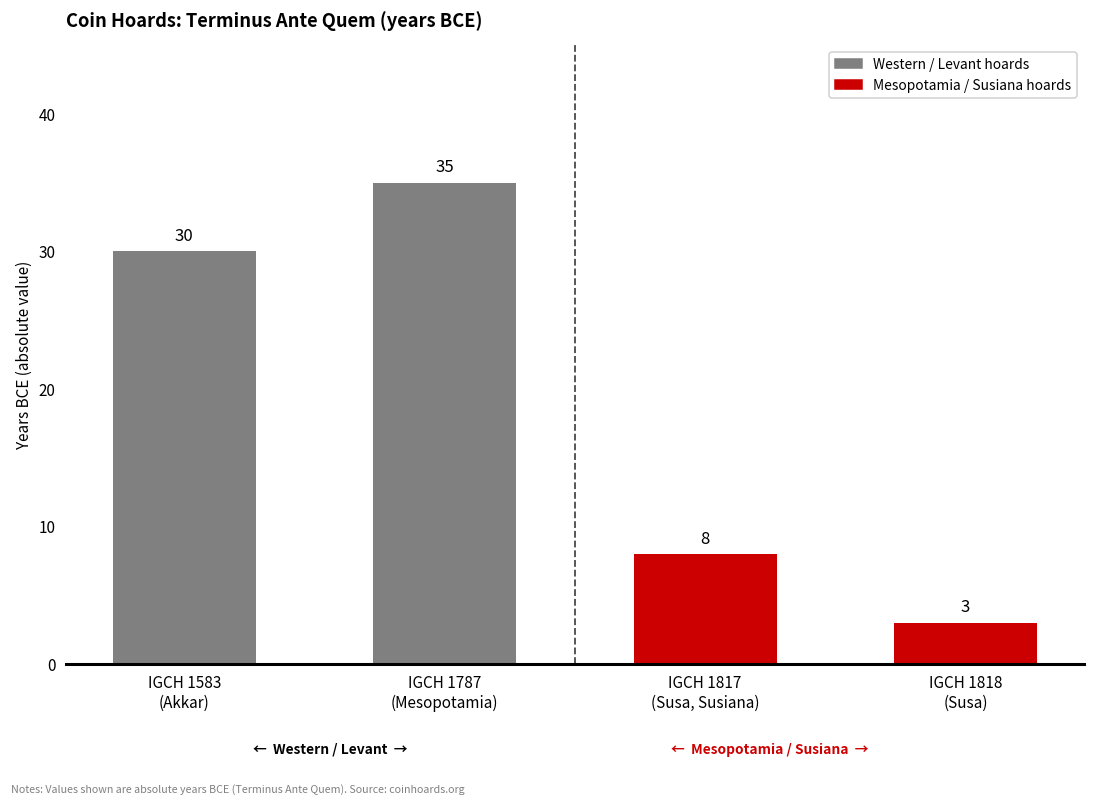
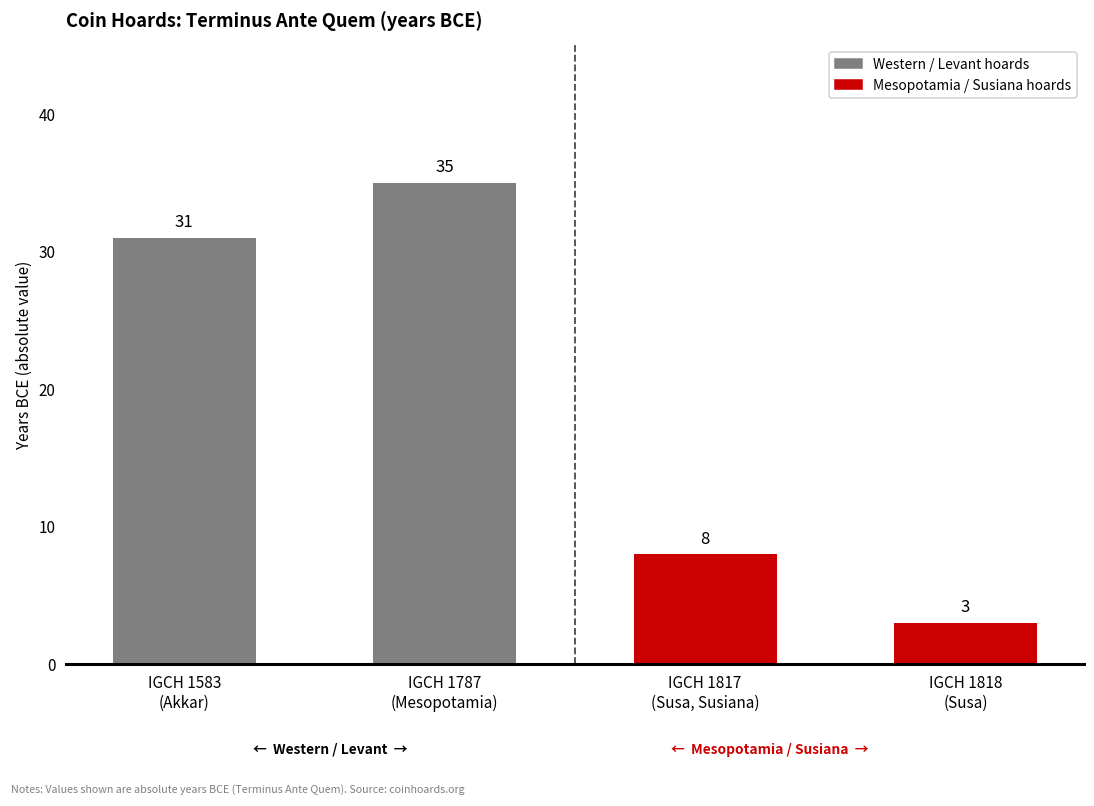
  {
-   "IGCH 1583 (Akkar)": 30,
+   "IGCH 1583 (Akkar)": 31,
    "IGCH 1787 (Mesopotamia)": 35,
    "IGCH 1817 (Susa, Susiana)": 8,
    "IGCH 1818 (Susa)": 3
  }
